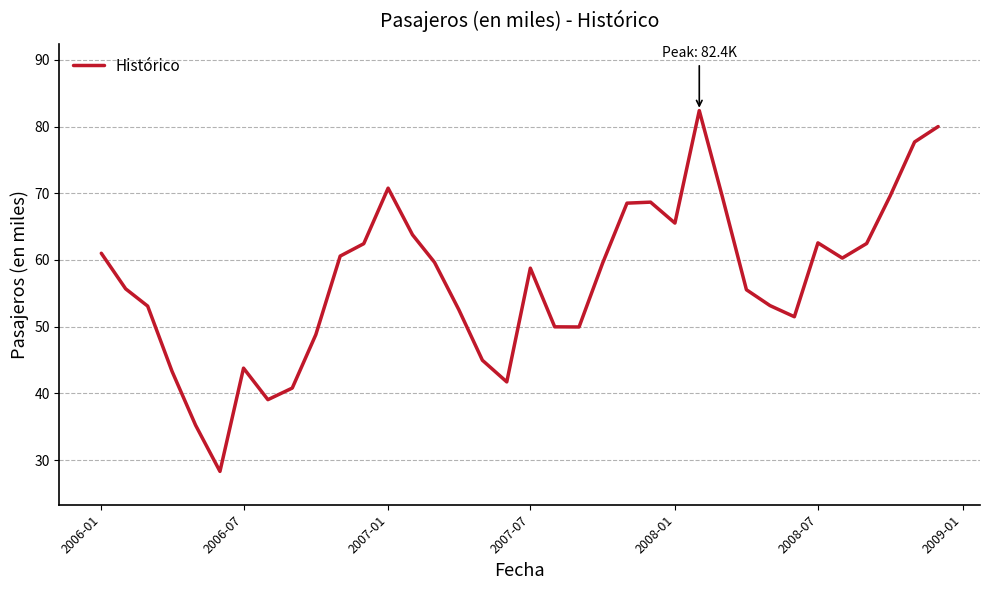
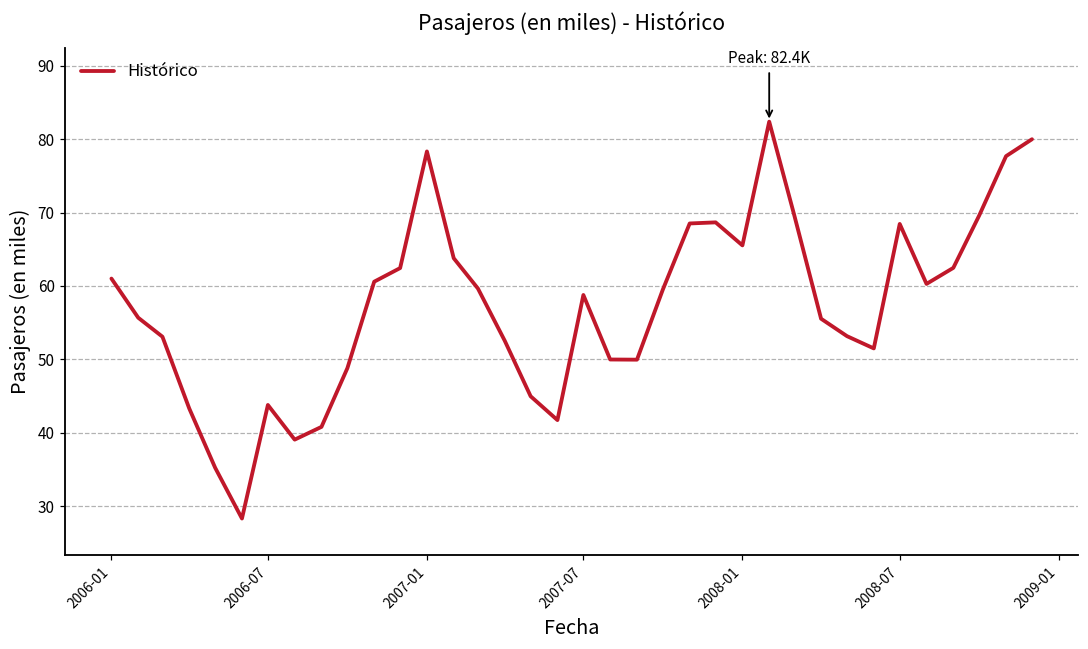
  {
    "2006-01": 61,
    "2006-07": 44,
-   "2007-01": 71,
+   "2007-01": 78,
    "2007-07": 59,
    "2008-01": 66,
-   "2008-07": 63
+   "2008-07": 68
  }
